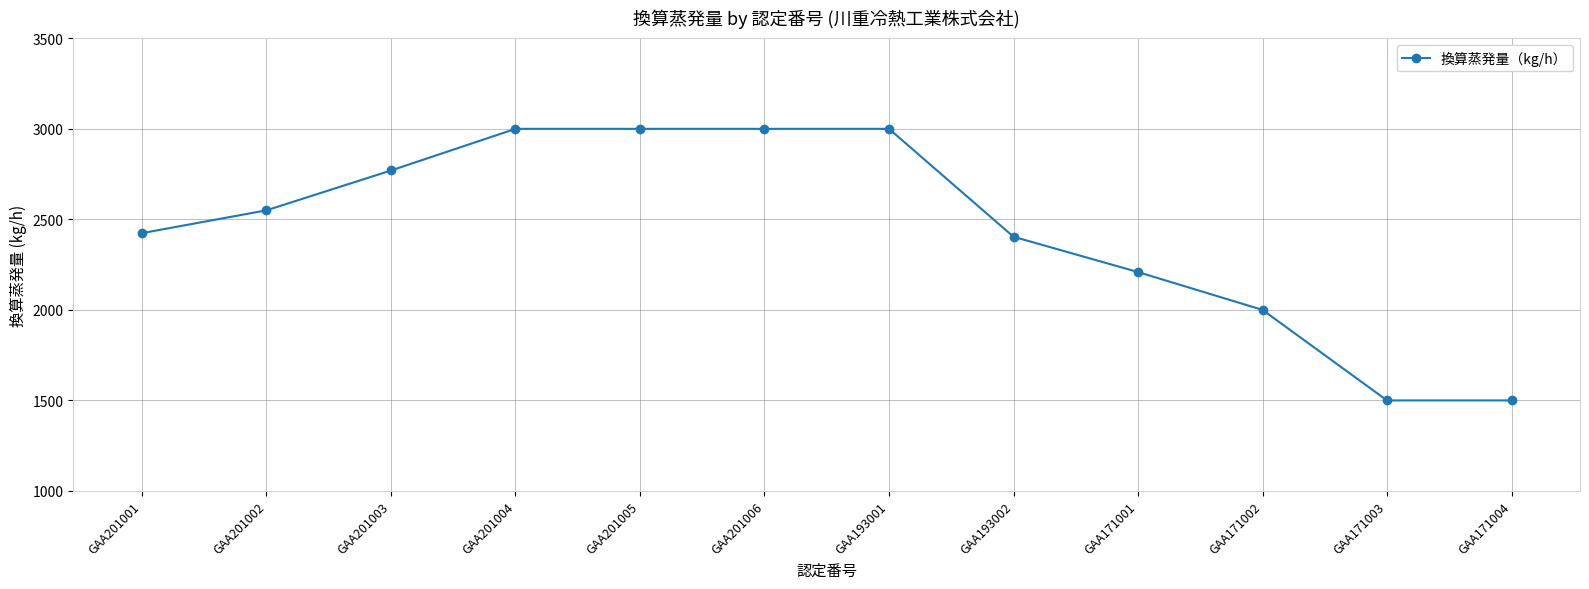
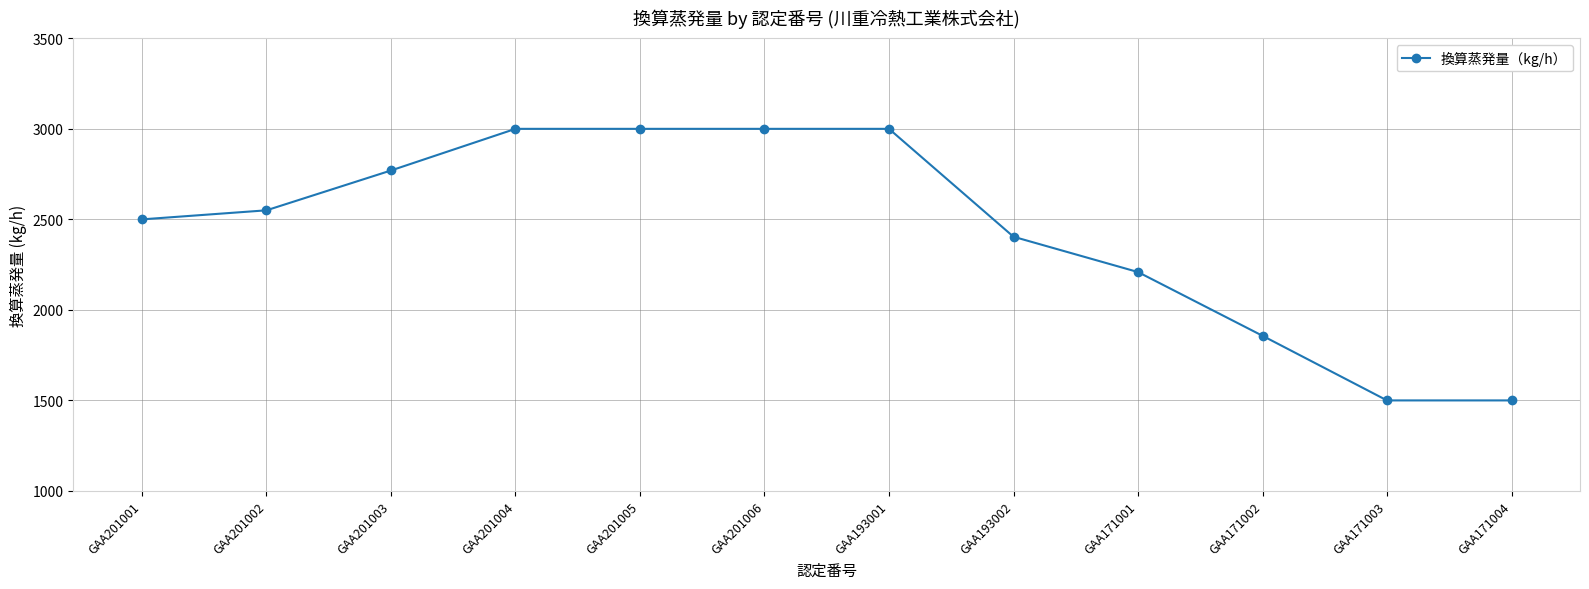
  {
-   "GAA201001": 2420,
+   "GAA201001": 2500,
    "GAA201002": 2550,
    "GAA201003": 2770,
    "GAA201004": 3000,
    "GAA201005": 3000,
    "GAA201006": 3000,
    "GAA193001": 3000,
    "GAA193002": 2400,
    "GAA171001": 2210,
-   "GAA171002": 2000,
+   "GAA171002": 1860,
    "GAA171003": 1500,
    "GAA171004": 1500
  }
